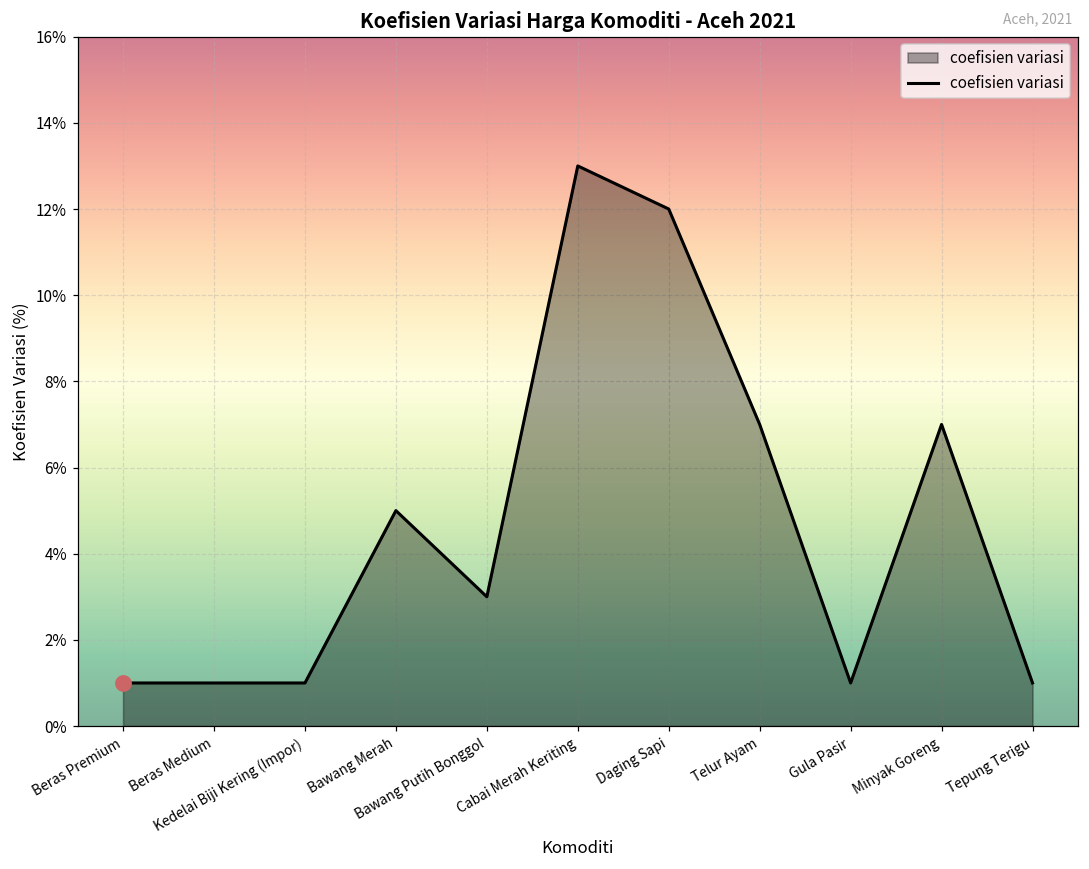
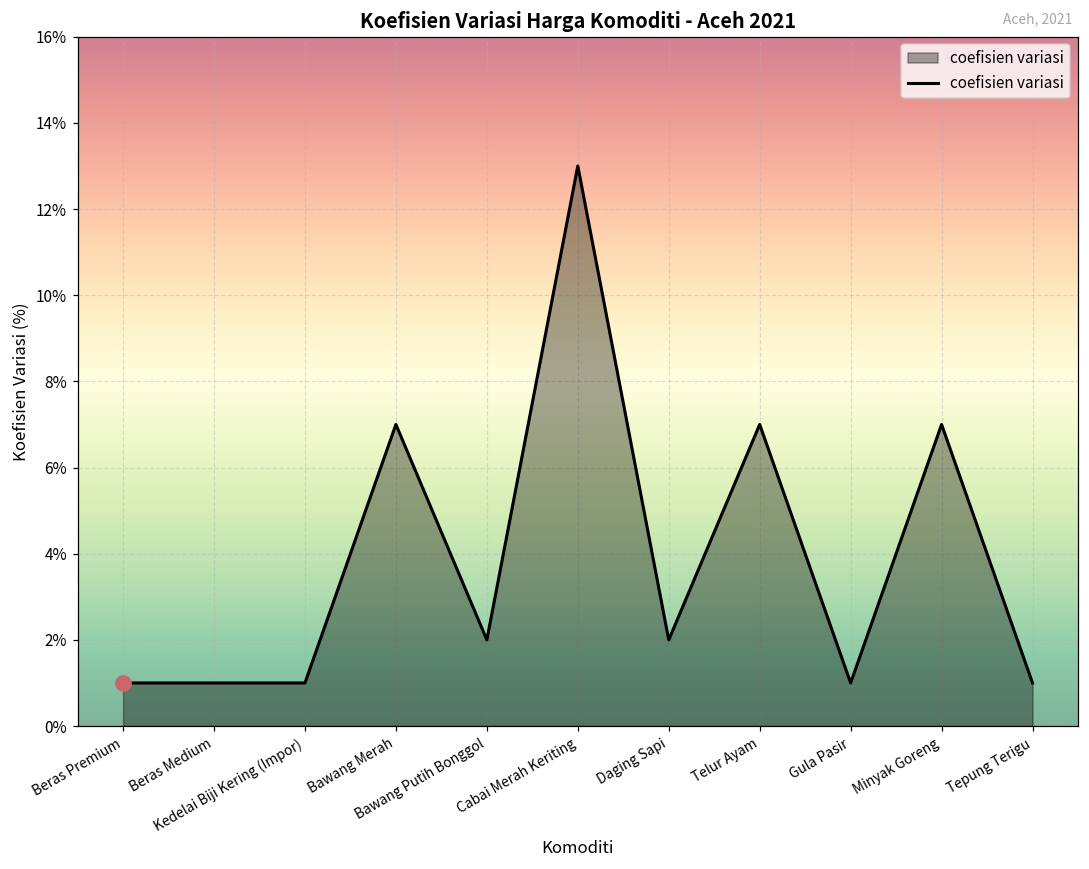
  {
    "coefisien variasi": {
      "Beras Medium": "1%",
      "Kedelai Biji Kering (Impor)": "1%",
-     "Bawang Merah": "5%",
-     "Bawang Putih Bonggol": "3%",
+     "Bawang Merah": "7%",
+     "Bawang Putih Bonggol": "2%",
      "Cabai Merah Keriting": "13%",
-     "Daging Sapi": "12%",
+     "Daging Sapi": "2%",
      "Telur Ayam": "7%",
      "Gula Pasir": "1%",
      "Minyak Goreng": "7%",
      "Tepung Terigu": "1%"
    }
  }
